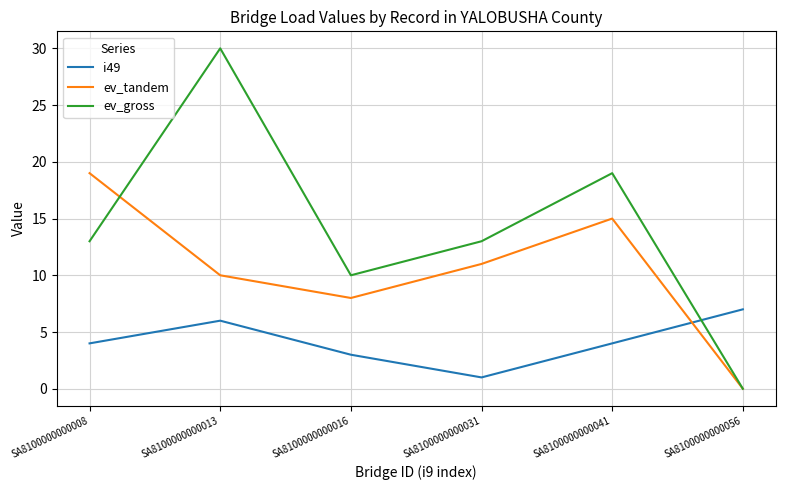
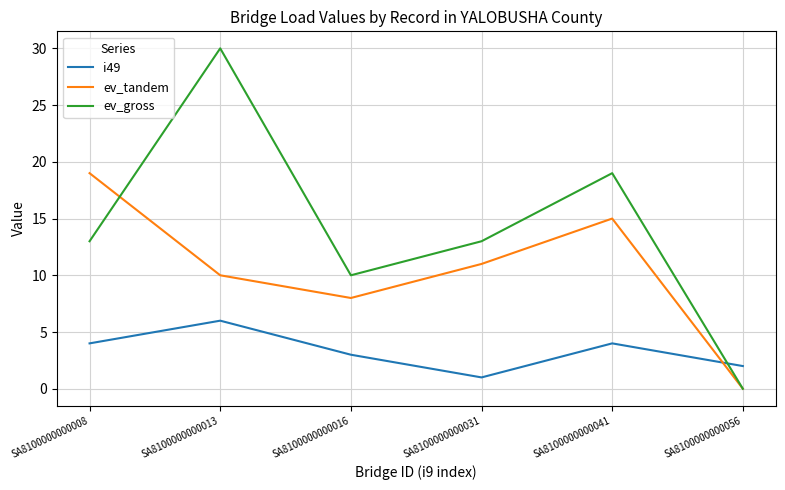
  {
    "i49": {
      "SA8100000000008": 4,
      "SA8100000000013": 6,
      "SA8100000000016": 3,
      "SA8100000000031": 1,
      "SA8100000000041": 4,
-     "SA8100000000056": 7
+     "SA8100000000056": 2
    },
    "ev_tandem": {
      "SA8100000000008": 19,
      "SA8100000000013": 10,
      "SA8100000000016": 8,
      "SA8100000000031": 11,
      "SA8100000000041": 15
    },
    "ev_gross": {
      "SA8100000000008": 13,
      "SA8100000000013": 30,
      "SA8100000000016": 10,
      "SA8100000000031": 13,
      "SA8100000000041": 19
    }
  }
